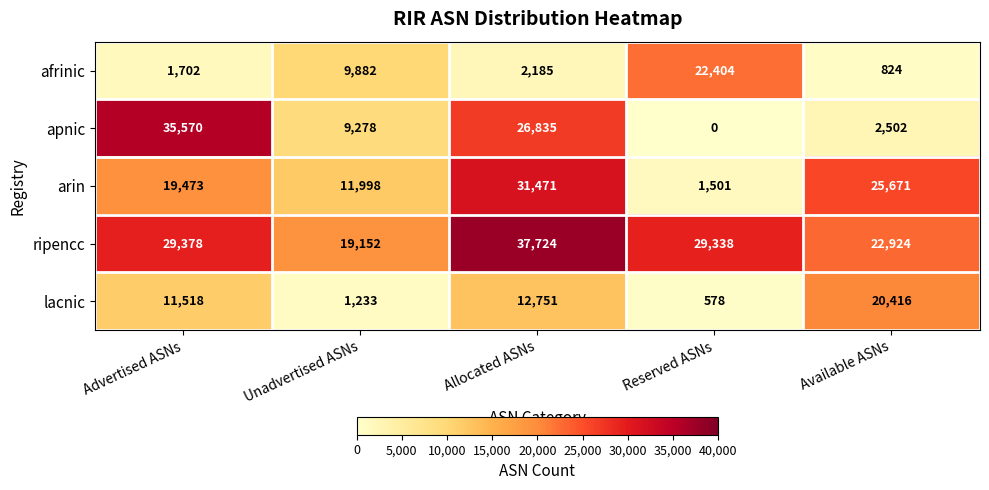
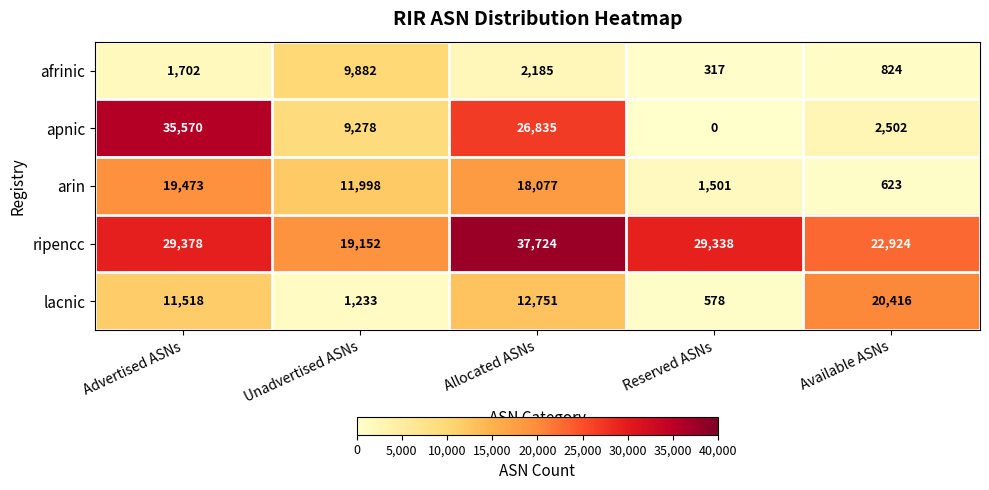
  {
    "afrinic": {
      "Advertised ASNs": "1,702",
      "Unadvertised ASNs": "9,882",
      "Allocated ASNs": "2,185",
-     "Reserved ASNs": "22,404",
+     "Reserved ASNs": "317",
      "Available ASNs": "824"
    },
    "apnic": {
      "Advertised ASNs": "35,570",
      "Unadvertised ASNs": "9,278",
      "Allocated ASNs": "26,835",
      "Reserved ASNs": "0",
      "Available ASNs": "2,502"
    },
    "arin": {
      "Advertised ASNs": "19,473",
      "Unadvertised ASNs": "11,998",
-     "Allocated ASNs": "31,471",
+     "Allocated ASNs": "18,077",
      "Reserved ASNs": "1,501",
-     "Available ASNs": "25,671"
+     "Available ASNs": "623"
    },
    "ripencc": {
      "Advertised ASNs": "29,378",
      "Unadvertised ASNs": "19,152",
      "Allocated ASNs": "37,724",
      "Reserved ASNs": "29,338",
      "Available ASNs": "22,924"
    },
    "lacnic": {
      "Advertised ASNs": "11,518",
      "Unadvertised ASNs": "1,233",
      "Allocated ASNs": "12,751",
      "Reserved ASNs": "578",
      "Available ASNs": "20,416"
    }
  }
